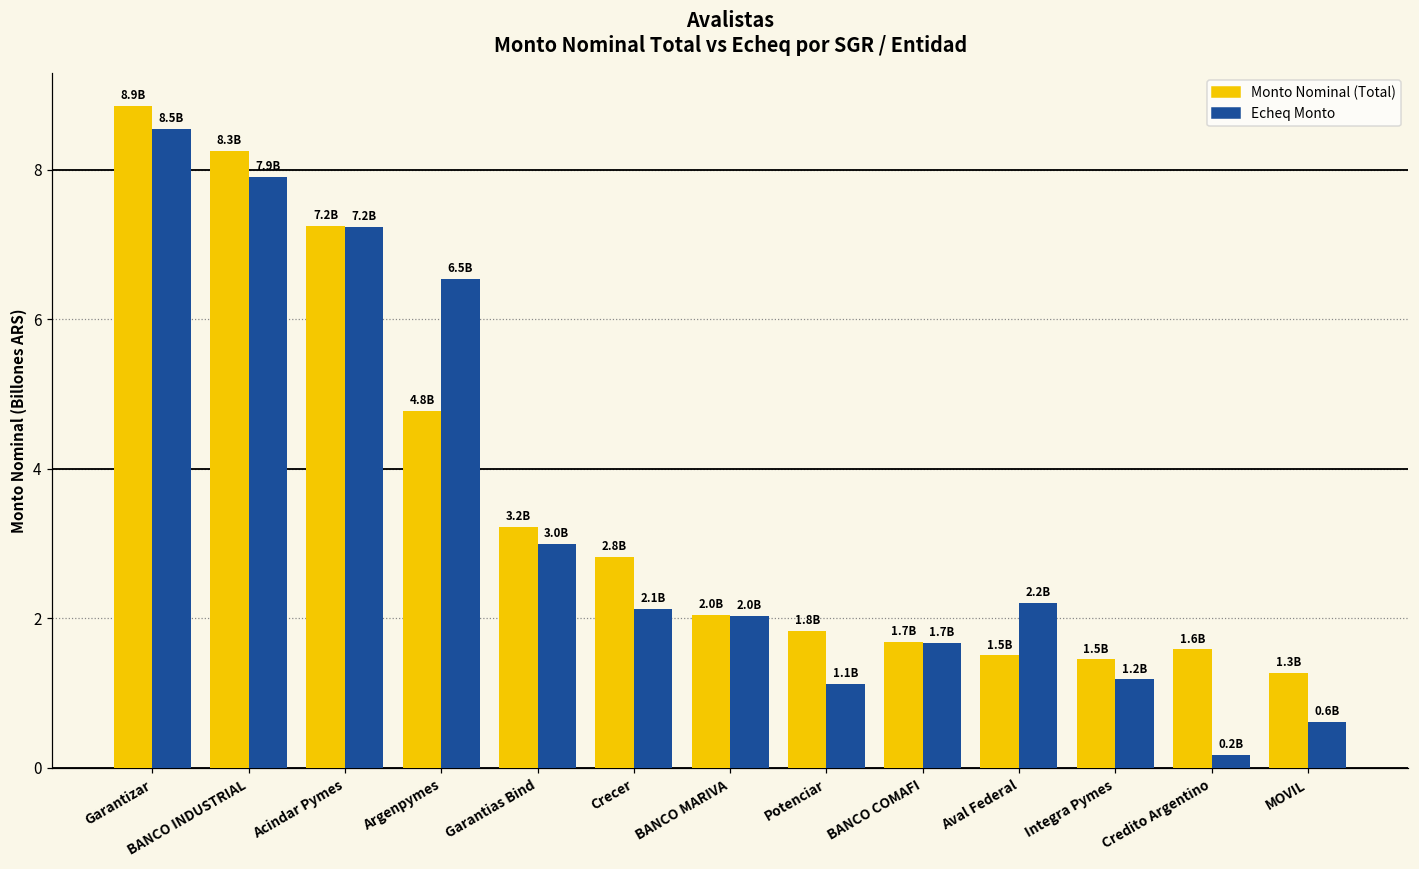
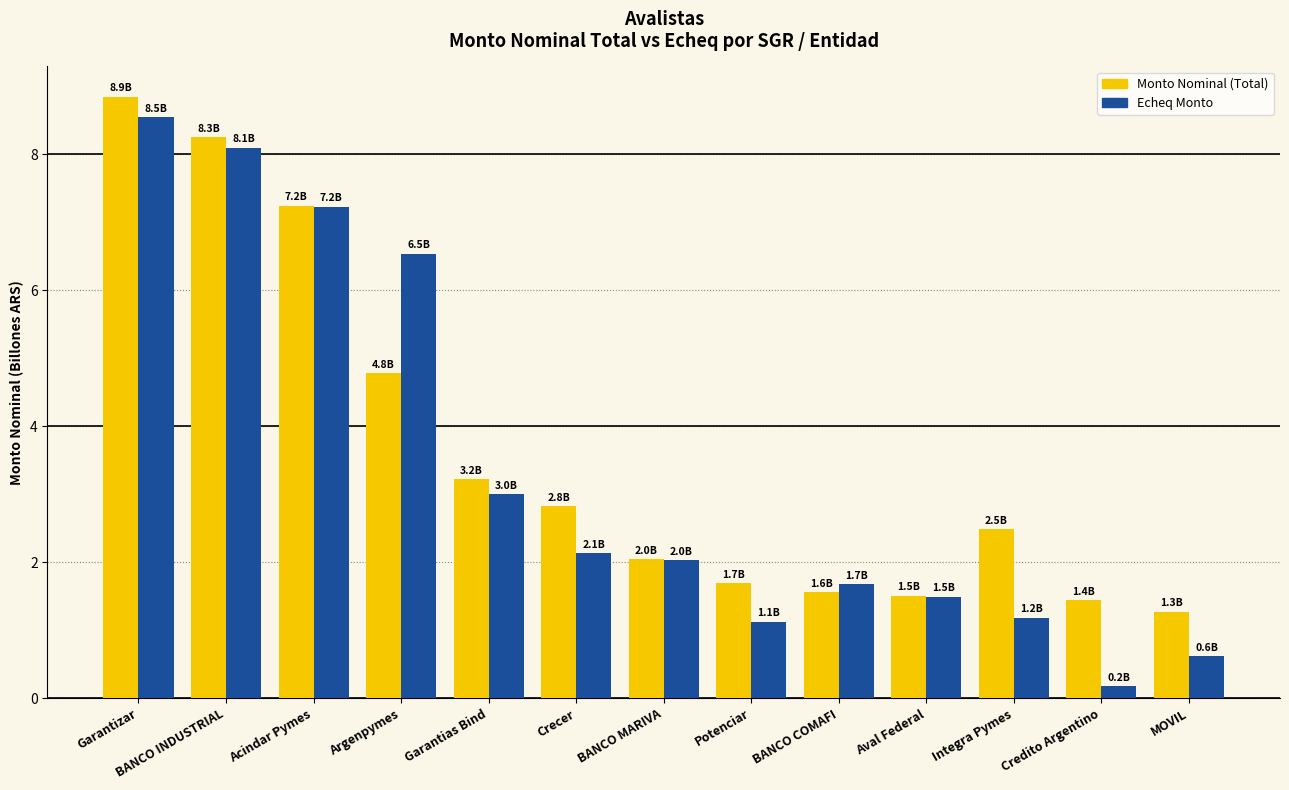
  {
    "Monto Nominal (Total)": {
      "Garantizar": "8.9B",
      "BANCO INDUSTRIAL": "8.3B",
      "Acindar Pymes": "7.2B",
      "Argenpymes": "4.8B",
      "Garantias Bind": "3.2B",
      "Crecer": "2.8B",
      "BANCO MARIVA": "2.0B",
-     "Potenciar": "1.8B",
-     "BANCO COMAFI": "1.7B",
+     "Potenciar": "1.7B",
+     "BANCO COMAFI": "1.6B",
      "Aval Federal": "1.5B",
-     "Integra Pymes": "1.5B",
-     "Credito Argentino": "1.6B",
+     "Integra Pymes": "2.5B",
+     "Credito Argentino": "1.4B",
      "MOVIL": "1.3B"
    },
    "Echeq Monto": {
      "Garantizar": "8.5B",
-     "BANCO INDUSTRIAL": "7.9B",
+     "BANCO INDUSTRIAL": "8.1B",
      "Acindar Pymes": "7.2B",
      "Argenpymes": "6.5B",
      "Garantias Bind": "3.0B",
      "Crecer": "2.1B",
      "BANCO MARIVA": "2.0B",
      "Potenciar": "1.1B",
      "BANCO COMAFI": "1.7B",
-     "Aval Federal": "2.2B",
+     "Aval Federal": "1.5B",
      "Integra Pymes": "1.2B",
      "Credito Argentino": "0.2B",
      "MOVIL": "0.6B"
    }
  }
